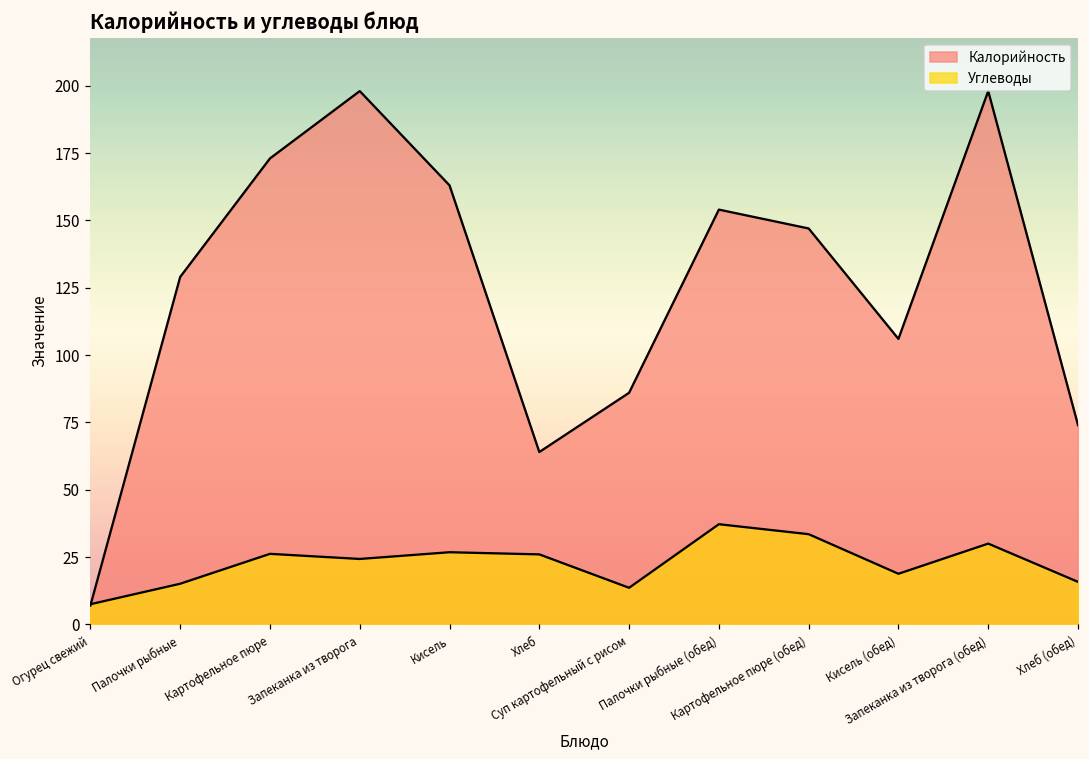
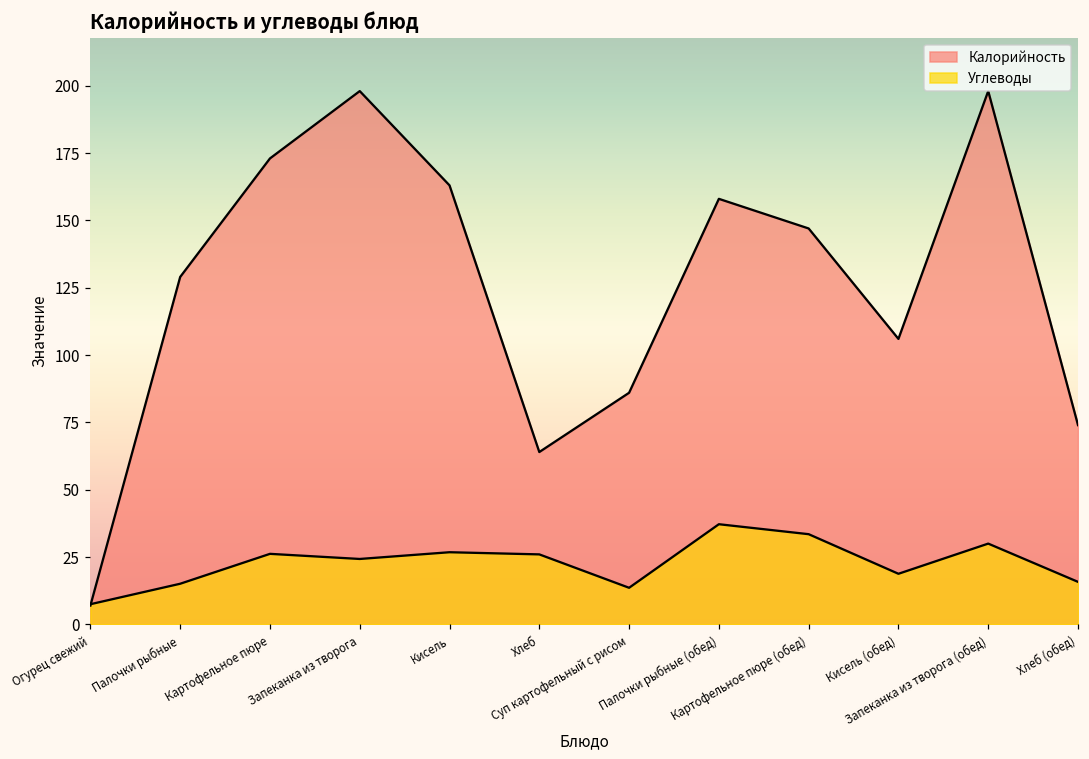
  {
    "Калорийность": {
      "Палочки рыбные": 129,
      "Картофельное пюре": 173,
      "Запеканка из творога": 198,
      "Кисель": 163,
      "Хлеб": 64,
      "Суп картофельный с рисом": 86,
-     "Палочки рыбные (обед)": 154,
+     "Палочки рыбные (обед)": 158,
      "Картофельное пюре (обед)": 147,
      "Кисель (обед)": 106,
      "Хлеб (обед)": 74
    },
    "Углеводы": {
      "Палочки рыбные": 15,
      "Картофельное пюре": 26,
      "Запеканка из творога": 24,
      "Кисель": 27,
      "Хлеб": 26,
      "Суп картофельный с рисом": 14,
      "Палочки рыбные (обед)": 37,
      "Картофельное пюре (обед)": 34,
      "Кисель (обед)": 19,
      "Запеканка из творога (обед)": 30,
      "Хлеб (обед)": 16
    }
  }
